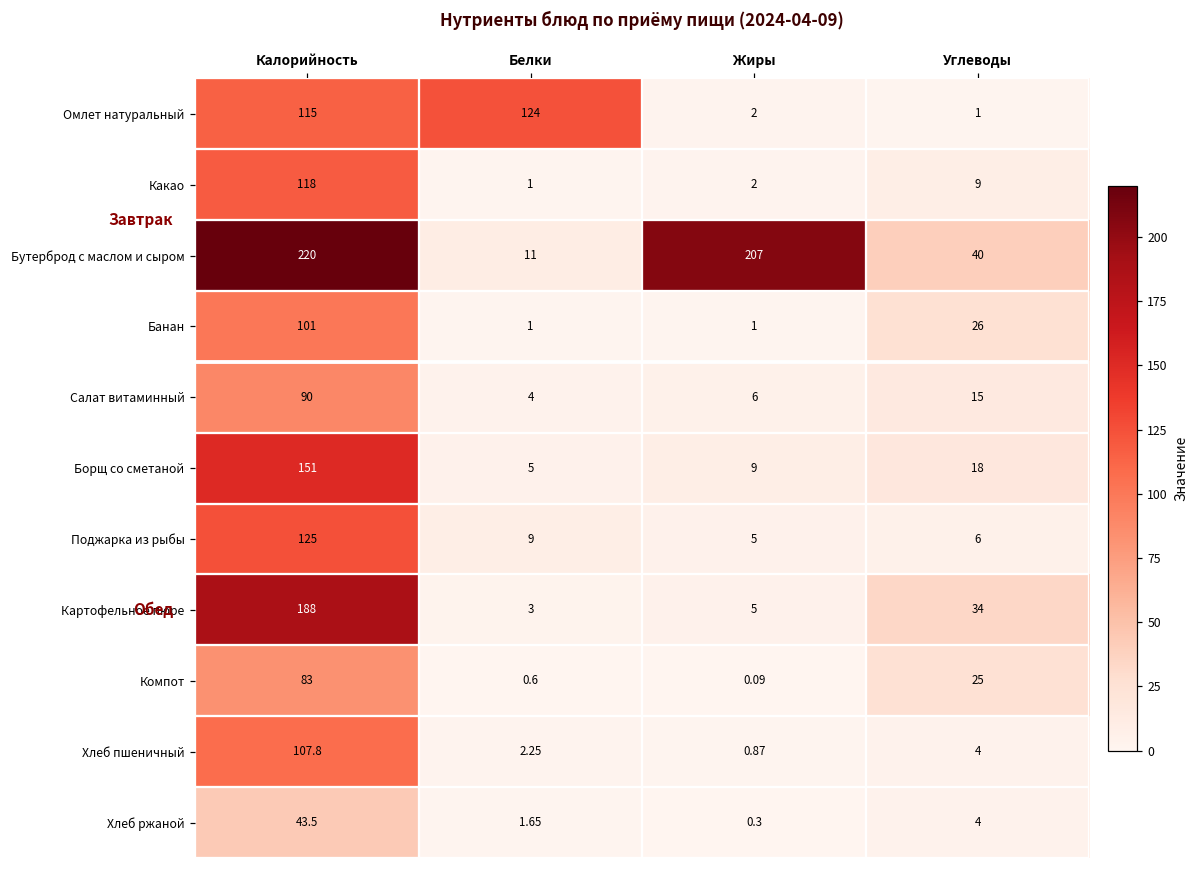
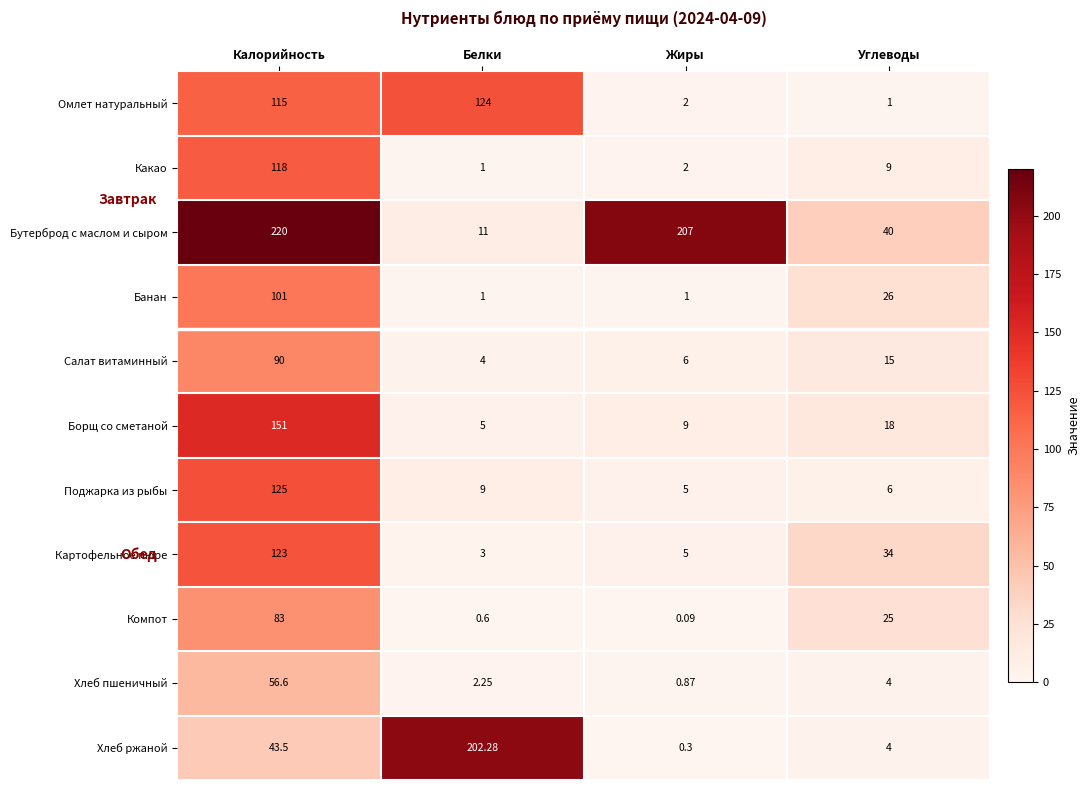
  {
    "Омлет натуральный": {
      "Калорийность": 115,
      "Белки": 124,
      "Жиры": 2,
      "Углеводы": 1
    },
    "Какао": {
      "Калорийность": 118,
      "Белки": 1,
      "Жиры": 2,
      "Углеводы": 9
    },
    "Бутерброд с маслом и сыром": {
      "Калорийность": 220,
      "Белки": 11,
      "Жиры": 207,
      "Углеводы": 40
    },
    "Банан": {
      "Калорийность": 101,
      "Белки": 1,
      "Жиры": 1,
      "Углеводы": 26
    },
    "Салат витаминный": {
      "Калорийность": 90,
      "Белки": 4,
      "Жиры": 6,
      "Углеводы": 15
    },
    "Борщ со сметаной": {
      "Калорийность": 151,
      "Белки": 5,
      "Жиры": 9,
      "Углеводы": 18
    },
    "Поджарка из рыбы": {
      "Калорийность": 125,
      "Белки": 9,
      "Жиры": 5,
      "Углеводы": 6
    },
    "Картофельное пюре": {
-     "Калорийность": 188,
+     "Калорийность": 123,
      "Белки": 3,
      "Жиры": 5,
      "Углеводы": 34
    },
    "Компот": {
      "Калорийность": 83,
      "Белки": 0.6,
      "Жиры": 0.09,
      "Углеводы": 25
    },
    "Хлеб пшеничный": {
-     "Калорийность": 107.8,
+     "Калорийность": 56.6,
      "Белки": 2.25,
      "Жиры": 0.87,
      "Углеводы": 4
    },
    "Хлеб ржаной": {
      "Калорийность": 43.5,
-     "Белки": 1.65,
+     "Белки": 202.28,
      "Жиры": 0.3,
      "Углеводы": 4
    }
  }
